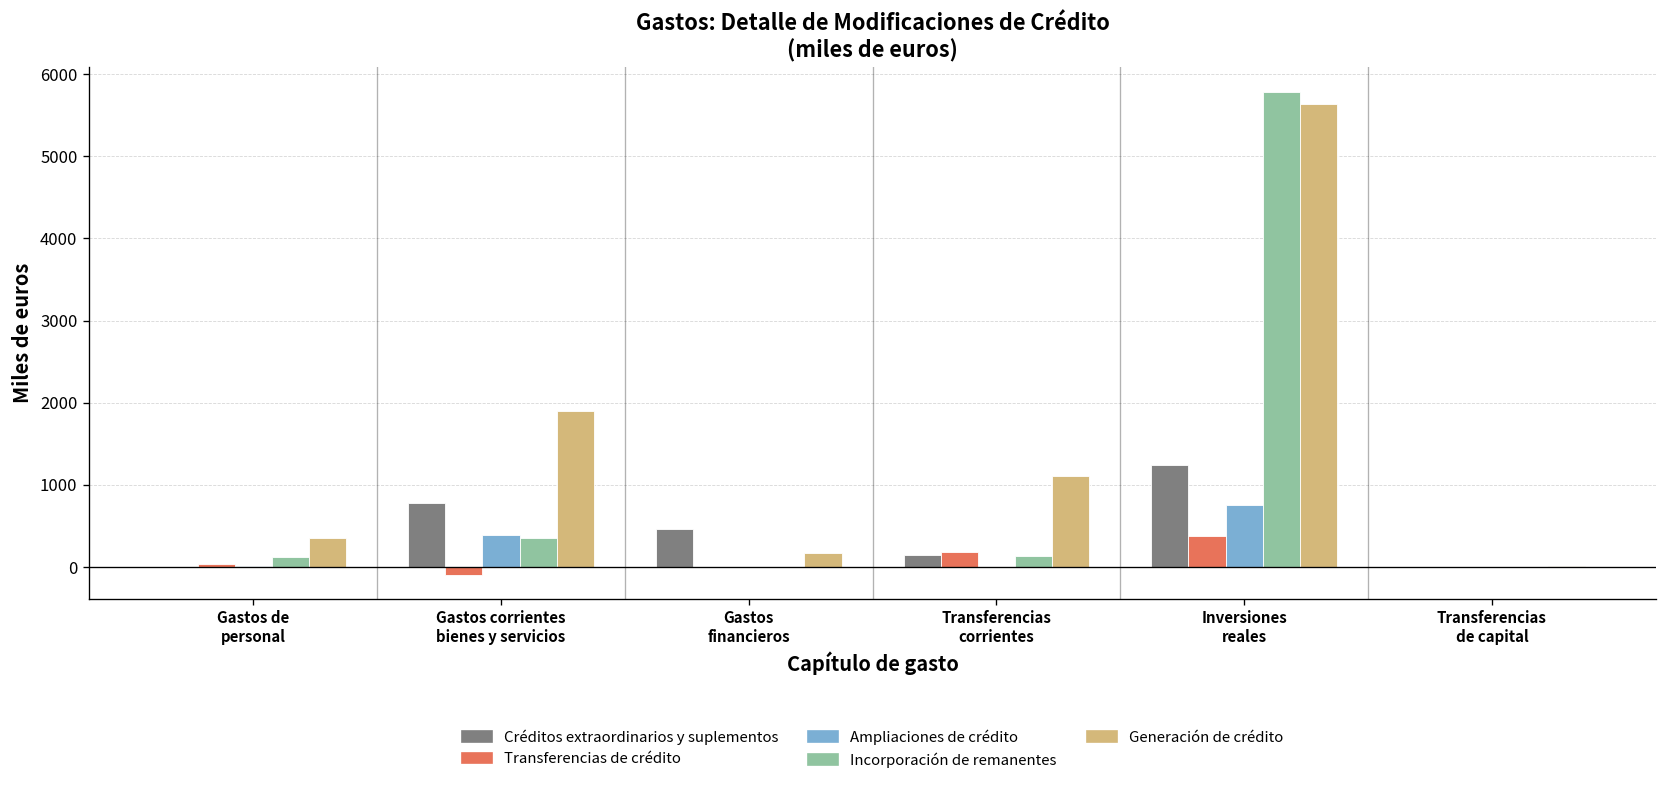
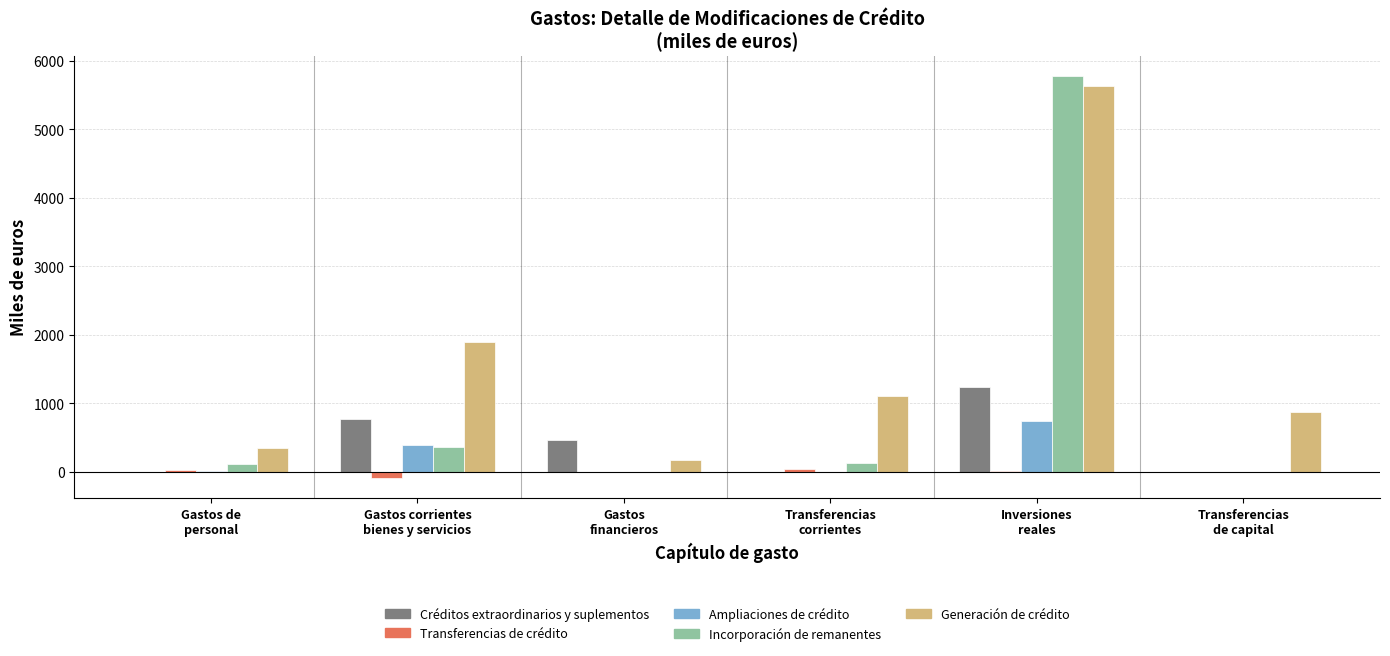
  {
    "Créditos extraordinarios y suplementos": {
      "Gastos de personal": 0,
      "Gastos corrientes bienes y servicios": 800,
      "Gastos financieros": 500,
-     "Transferencias corrientes": 100,
+     "Transferencias corrientes": 0,
      "Inversiones reales": 1200,
      "Transferencias de capital": 0
    },
    "Transferencias de crédito": {
      "Gastos corrientes bienes y servicios": -100,
-     "Transferencias corrientes": 200,
-     "Inversiones reales": 400
+     "Transferencias corrientes": 0,
+     "Inversiones reales": 0
    },
    "Generación de crédito": {
      "Gastos de personal": 400,
      "Gastos corrientes bienes y servicios": 1900,
      "Gastos financieros": 200,
      "Transferencias corrientes": 1100,
      "Inversiones reales": 5600,
-     "Transferencias de capital": 0
+     "Transferencias de capital": 900
    }
  }
